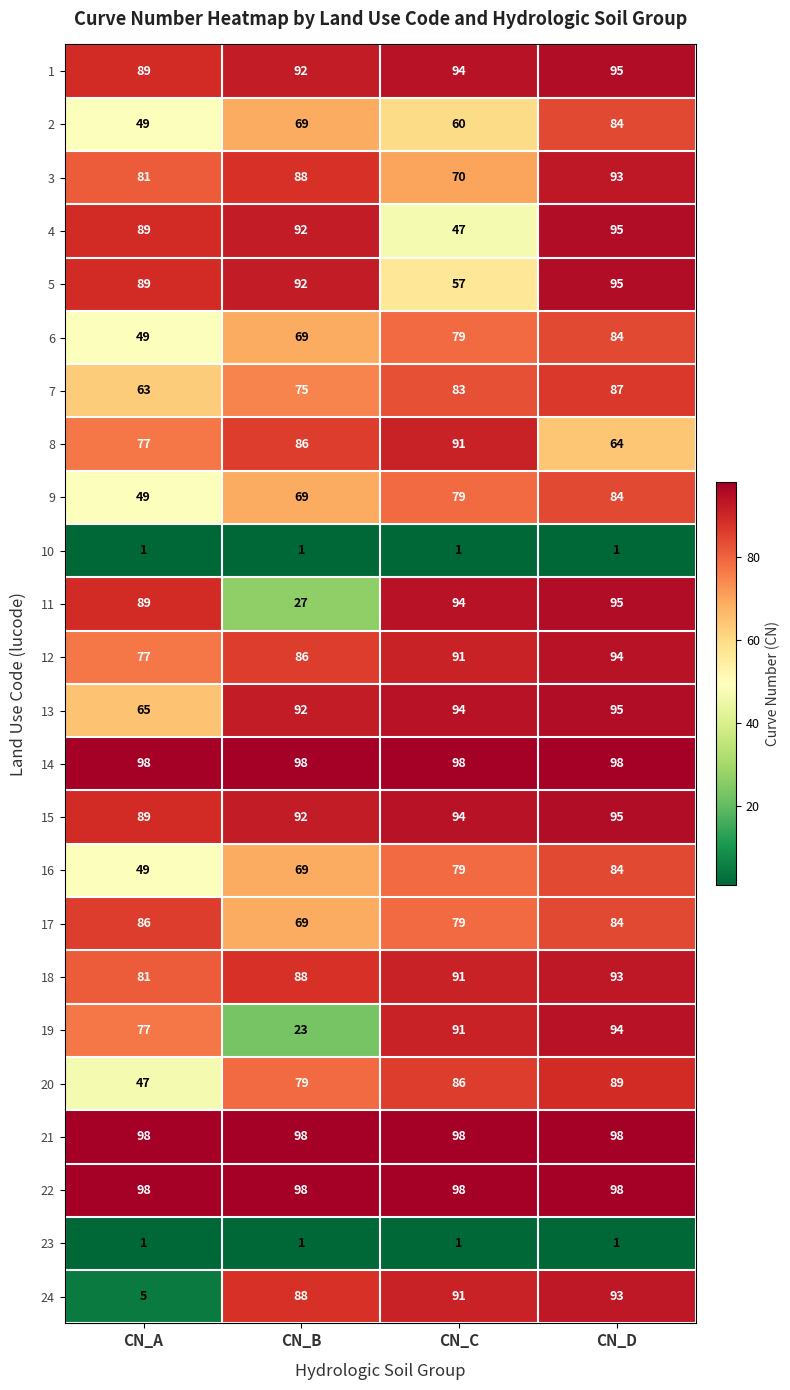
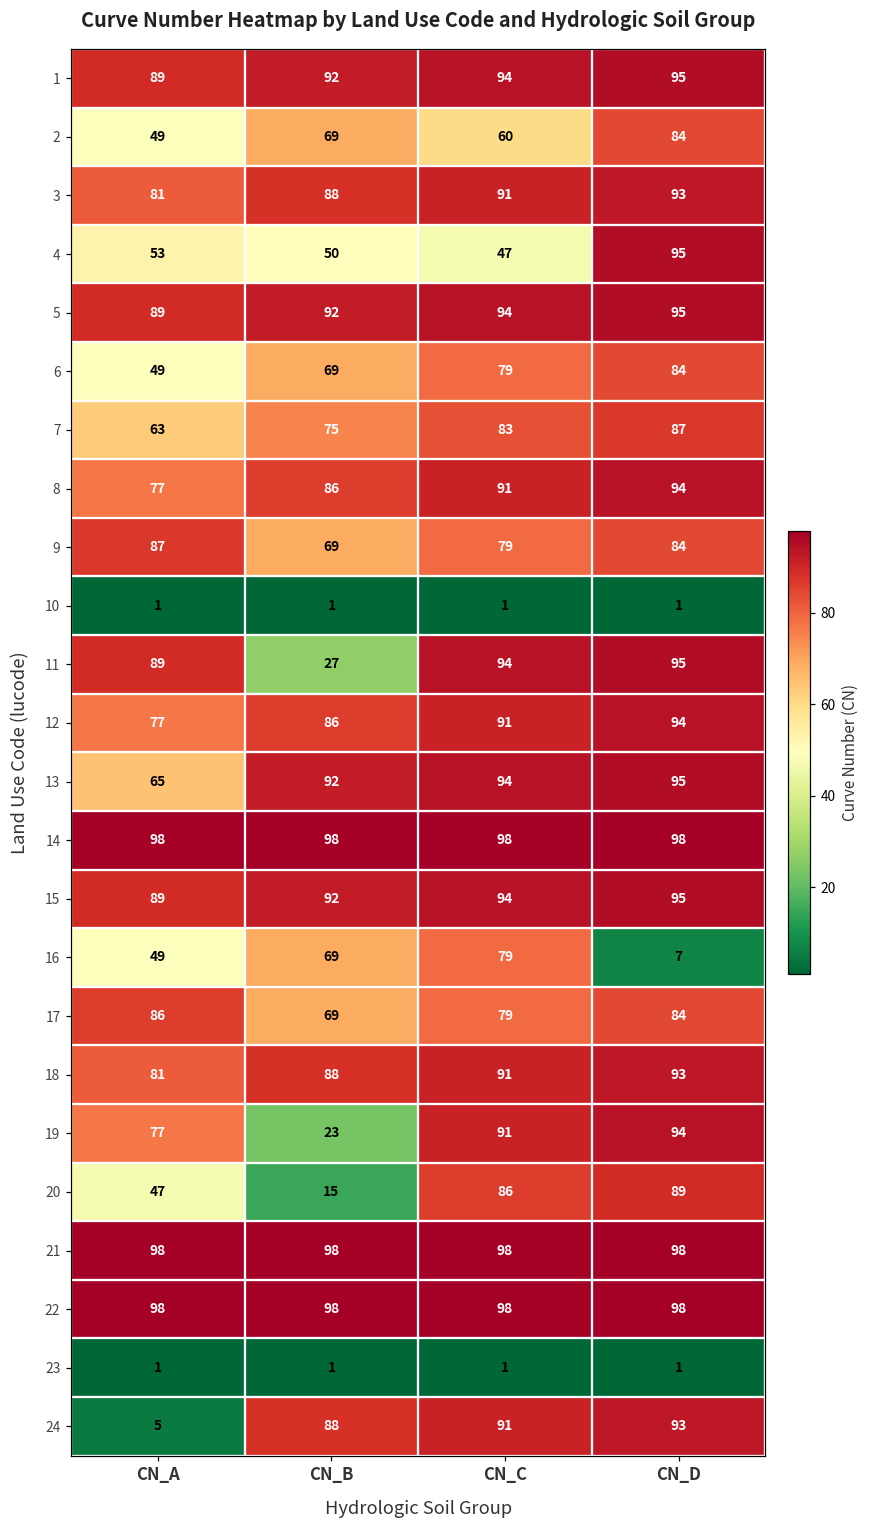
  {
    "1": {
      "CN_A": 89,
      "CN_B": 92,
      "CN_C": 94,
      "CN_D": 95
    },
    "2": {
      "CN_A": 49,
      "CN_B": 69,
      "CN_C": 60,
      "CN_D": 84
    },
    "3": {
      "CN_A": 81,
      "CN_B": 88,
-     "CN_C": 70,
+     "CN_C": 91,
      "CN_D": 93
    },
    "4": {
-     "CN_A": 89,
-     "CN_B": 92,
+     "CN_A": 53,
+     "CN_B": 50,
      "CN_C": 47,
      "CN_D": 95
    },
    "5": {
      "CN_A": 89,
      "CN_B": 92,
-     "CN_C": 57,
+     "CN_C": 94,
      "CN_D": 95
    },
    "6": {
      "CN_A": 49,
      "CN_B": 69,
      "CN_C": 79,
      "CN_D": 84
    },
    "7": {
      "CN_A": 63,
      "CN_B": 75,
      "CN_C": 83,
      "CN_D": 87
    },
    "8": {
      "CN_A": 77,
      "CN_B": 86,
      "CN_C": 91,
-     "CN_D": 64
+     "CN_D": 94
    },
    "9": {
-     "CN_A": 49,
+     "CN_A": 87,
      "CN_B": 69,
      "CN_C": 79,
      "CN_D": 84
    },
    "10": {
      "CN_A": 1,
      "CN_B": 1,
      "CN_C": 1,
      "CN_D": 1
    },
    "11": {
      "CN_A": 89,
      "CN_B": 27,
      "CN_C": 94,
      "CN_D": 95
    },
    "12": {
      "CN_A": 77,
      "CN_B": 86,
      "CN_C": 91,
      "CN_D": 94
    },
    "13": {
      "CN_A": 65,
      "CN_B": 92,
      "CN_C": 94,
      "CN_D": 95
    },
    "14": {
      "CN_A": 98,
      "CN_B": 98,
      "CN_C": 98,
      "CN_D": 98
    },
    "15": {
      "CN_A": 89,
      "CN_B": 92,
      "CN_C": 94,
      "CN_D": 95
    },
    "16": {
      "CN_A": 49,
      "CN_B": 69,
      "CN_C": 79,
-     "CN_D": 84
+     "CN_D": 7
    },
    "17": {
      "CN_A": 86,
      "CN_B": 69,
      "CN_C": 79,
      "CN_D": 84
    },
    "18": {
      "CN_A": 81,
      "CN_B": 88,
      "CN_C": 91,
      "CN_D": 93
    },
    "19": {
      "CN_A": 77,
      "CN_B": 23,
      "CN_C": 91,
      "CN_D": 94
    },
    "20": {
      "CN_A": 47,
-     "CN_B": 79,
+     "CN_B": 15,
      "CN_C": 86,
      "CN_D": 89
    },
    "21": {
      "CN_A": 98,
      "CN_B": 98,
      "CN_C": 98,
      "CN_D": 98
    },
    "22": {
      "CN_A": 98,
      "CN_B": 98,
      "CN_C": 98,
      "CN_D": 98
    },
    "23": {
      "CN_A": 1,
      "CN_B": 1,
      "CN_C": 1,
      "CN_D": 1
    },
    "24": {
      "CN_A": 5,
      "CN_B": 88,
      "CN_C": 91,
      "CN_D": 93
    }
  }
